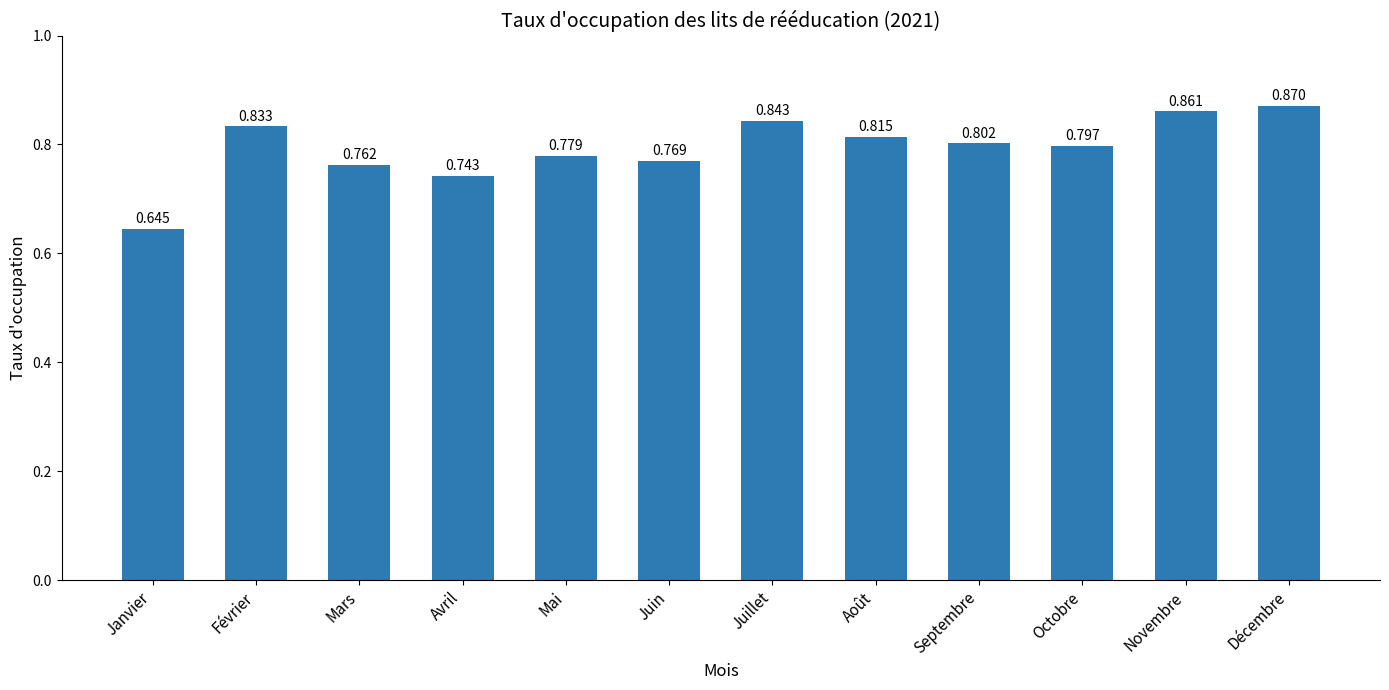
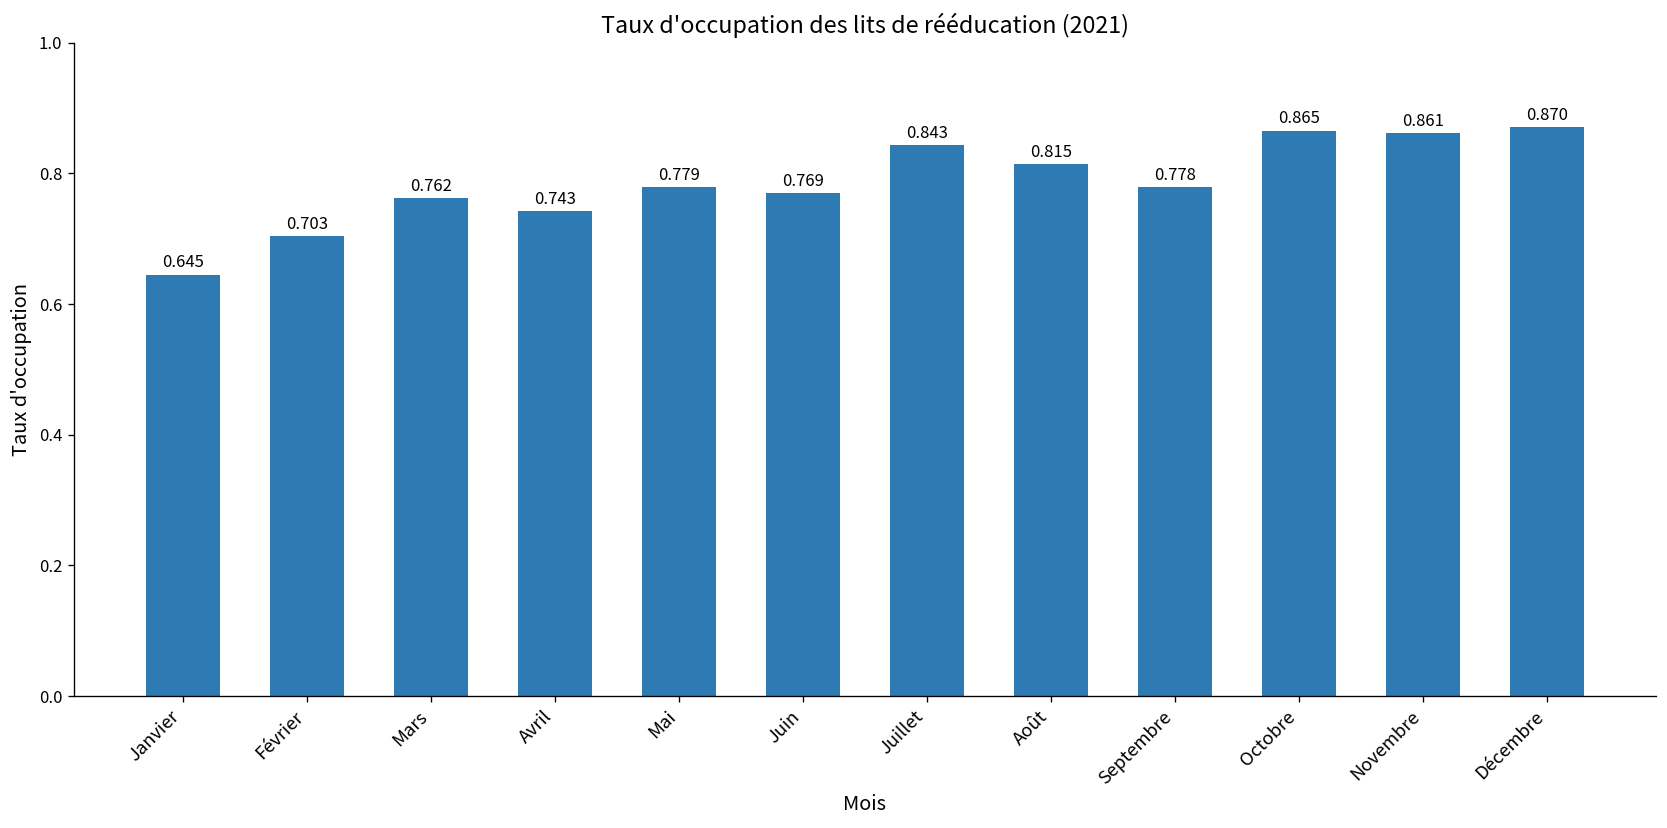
  {
    "Janvier": 0.645,
-   "Février": 0.833,
+   "Février": 0.703,
    "Mars": 0.762,
    "Avril": 0.743,
    "Mai": 0.779,
    "Juin": 0.769,
    "Juillet": 0.843,
    "Août": 0.815,
-   "Septembre": 0.802,
-   "Octobre": 0.797,
+   "Septembre": 0.778,
+   "Octobre": 0.865,
    "Novembre": 0.861,
    "Décembre": 0.870
  }
